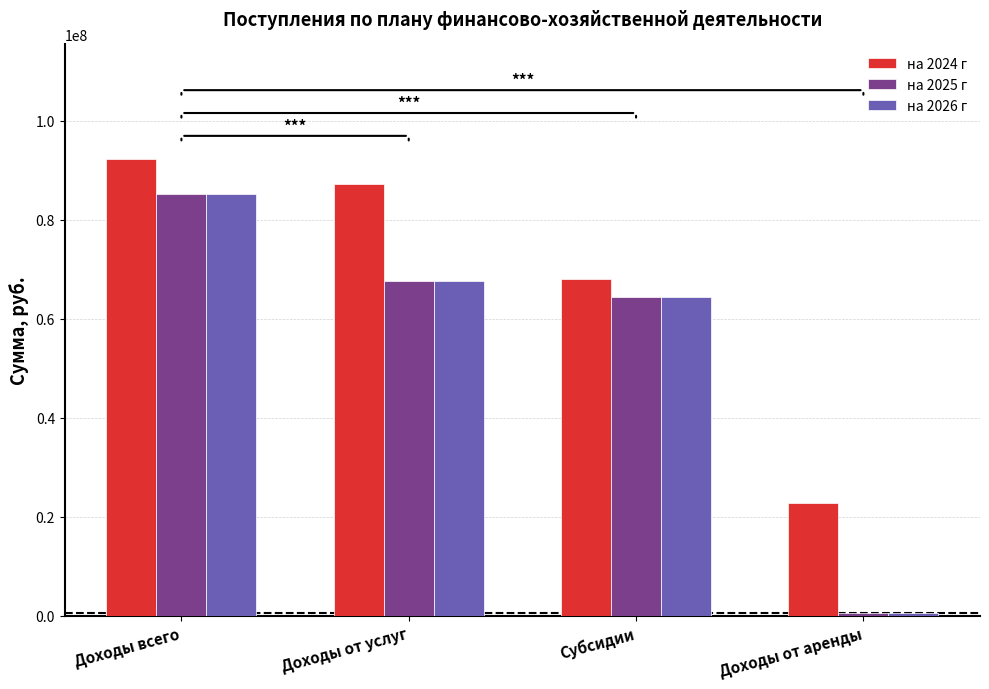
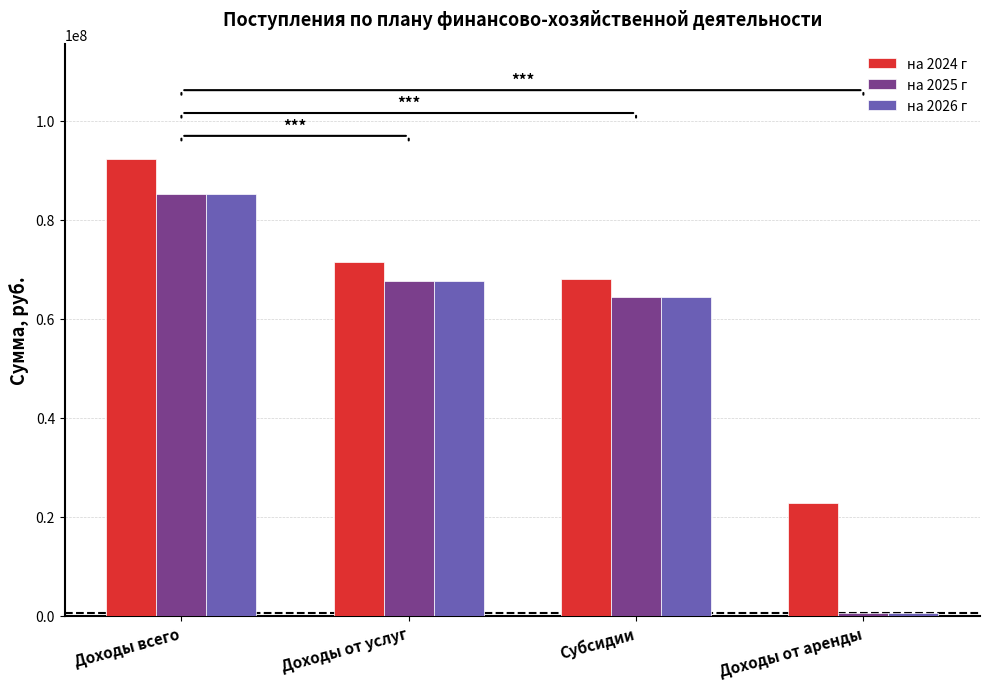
  {
    "на 2024 г": {
      "Доходы всего": 92000000,
-     "Доходы от услуг": 87000000,
+     "Доходы от услуг": 71000000,
      "Субсидии": 68000000,
      "Доходы от аренды": 23000000
    }
  }
